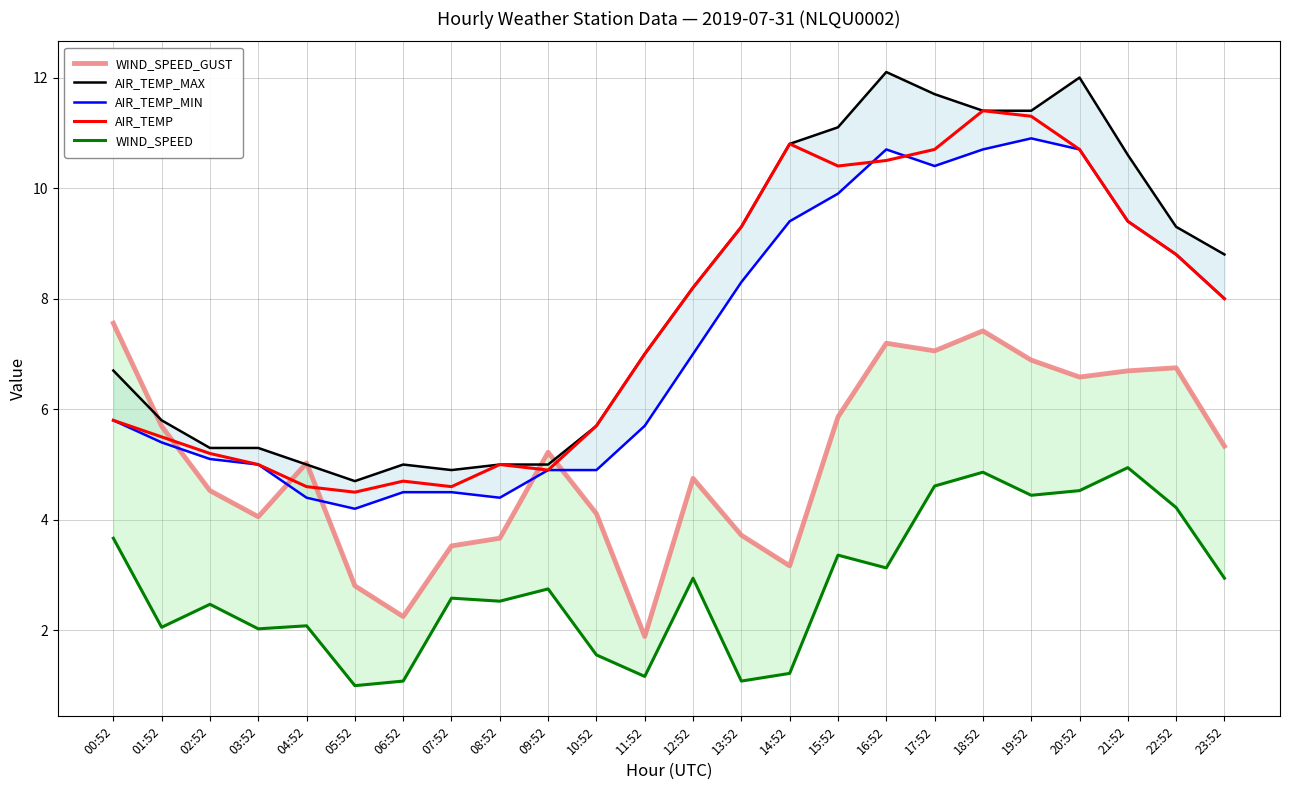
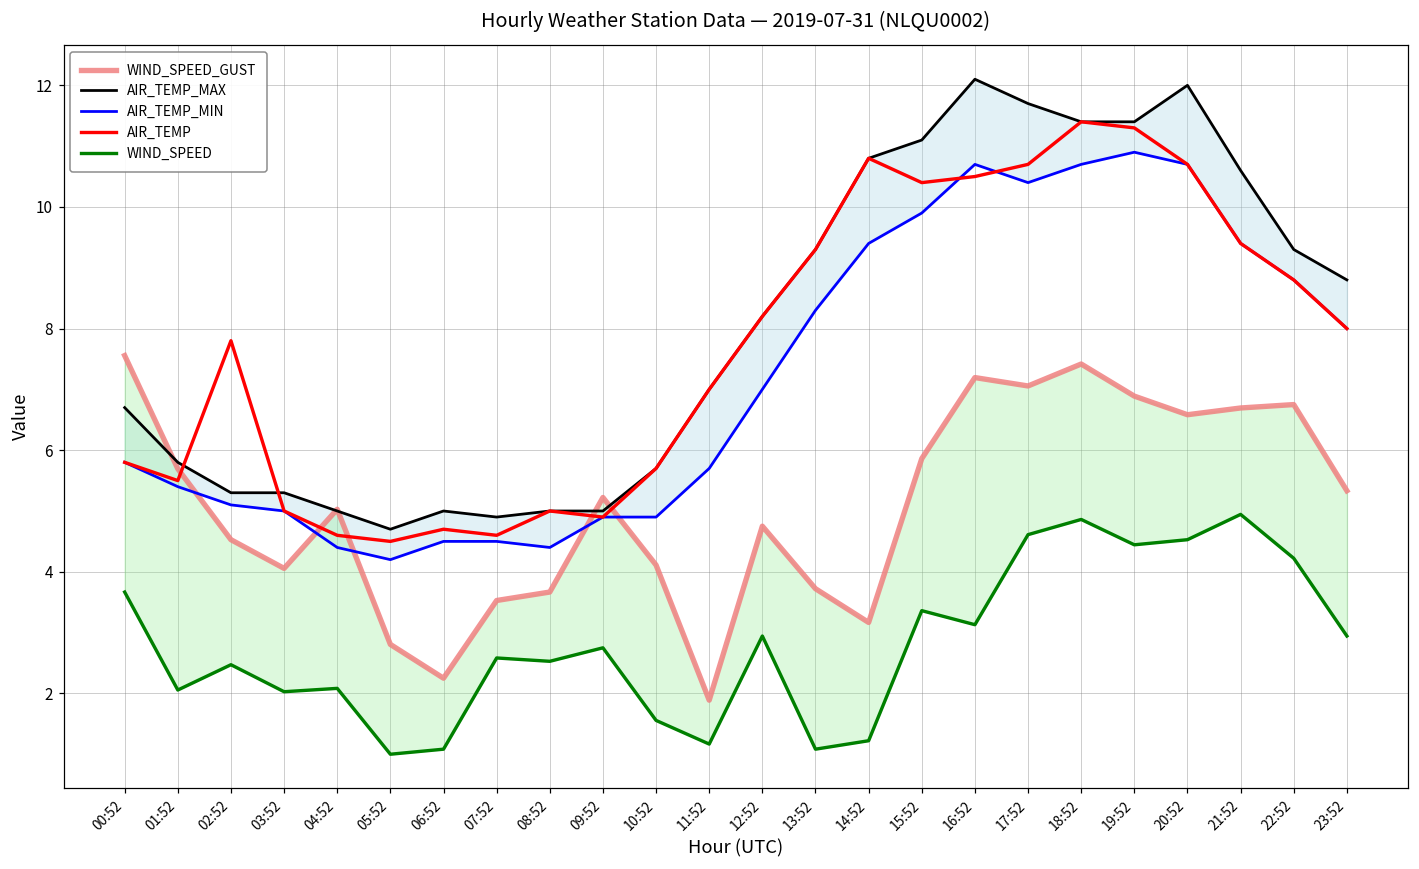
  {
    "WIND_SPEED_GUST": {
      "00:52": 7.6,
      "01:52": 5.7,
      "02:52": 4.5,
      "03:52": 4.1,
      "05:52": 2.8,
      "06:52": 2.3,
      "07:52": 3.5,
      "08:52": 3.7,
      "09:52": 5.2,
      "10:52": 4.1,
      "11:52": 1.9,
      "12:52": 4.8,
      "13:52": 3.7,
      "14:52": 3.2,
      "15:52": 5.9,
      "16:52": 7.2,
      "17:52": 7.1,
      "18:52": 7.4,
      "19:52": 6.9,
      "20:52": 6.6,
      "21:52": 6.7,
      "22:52": 6.8,
      "23:52": 5.3
    },
    "AIR_TEMP_MAX": {
      "00:52": 6.7,
      "01:52": 5.8,
      "02:52": 5.3,
      "03:52": 5.3,
      "05:52": 4.7,
      "06:52": 5.0,
      "07:52": 4.9,
      "09:52": 5.0,
      "15:52": 11.1,
      "16:52": 12.1,
      "17:52": 11.7,
      "19:52": 11.4,
      "20:52": 12.0,
      "21:52": 10.6,
      "22:52": 9.3,
      "23:52": 8.8
    },
    "AIR_TEMP_MIN": {
      "01:52": 5.4,
      "02:52": 5.1,
      "04:52": 4.4,
      "05:52": 4.2,
      "06:52": 4.5,
      "07:52": 4.5,
      "08:52": 4.4,
      "10:52": 4.9,
      "11:52": 5.7,
      "12:52": 7.0,
      "13:52": 8.3,
      "14:52": 9.4,
      "15:52": 9.9,
      "16:52": 10.7,
      "17:52": 10.4,
      "18:52": 10.7,
      "19:52": 10.9
    },
    "AIR_TEMP": {
      "01:52": 5.5,
-     "02:52": 5.2,
+     "02:52": 7.8,
      "04:52": 4.6,
      "05:52": 4.5,
      "06:52": 4.7,
      "07:52": 4.6,
      "15:52": 10.4,
      "16:52": 10.5,
      "17:52": 10.7,
      "19:52": 11.3
    },
    "WIND_SPEED": {
      "00:52": 3.7,
      "01:52": 2.1,
      "02:52": 2.5,
      "03:52": 2.0,
      "04:52": 2.1,
      "05:52": 1.0,
      "06:52": 1.1,
      "07:52": 2.6,
      "08:52": 2.5,
      "09:52": 2.8,
      "10:52": 1.6,
      "11:52": 1.2,
      "12:52": 2.9,
      "13:52": 1.1,
      "14:52": 1.2,
      "15:52": 3.4,
      "16:52": 3.1,
      "17:52": 4.6,
      "18:52": 4.9,
      "19:52": 4.4,
      "20:52": 4.5,
      "21:52": 4.9,
      "22:52": 4.2,
      "23:52": 2.9
    }
  }
